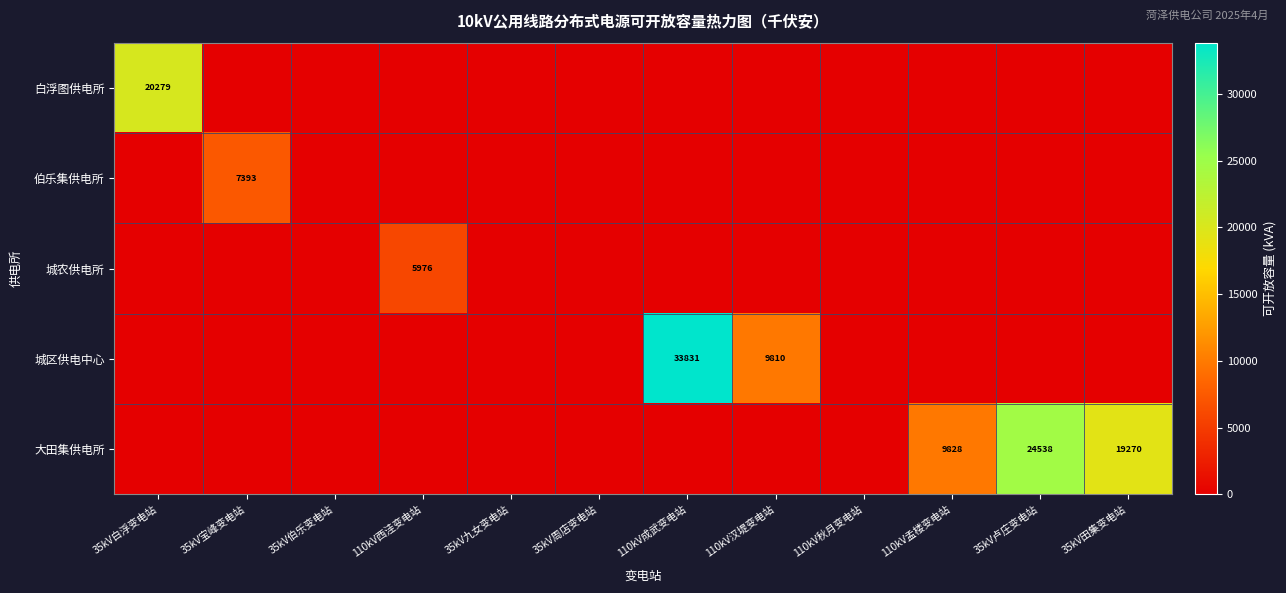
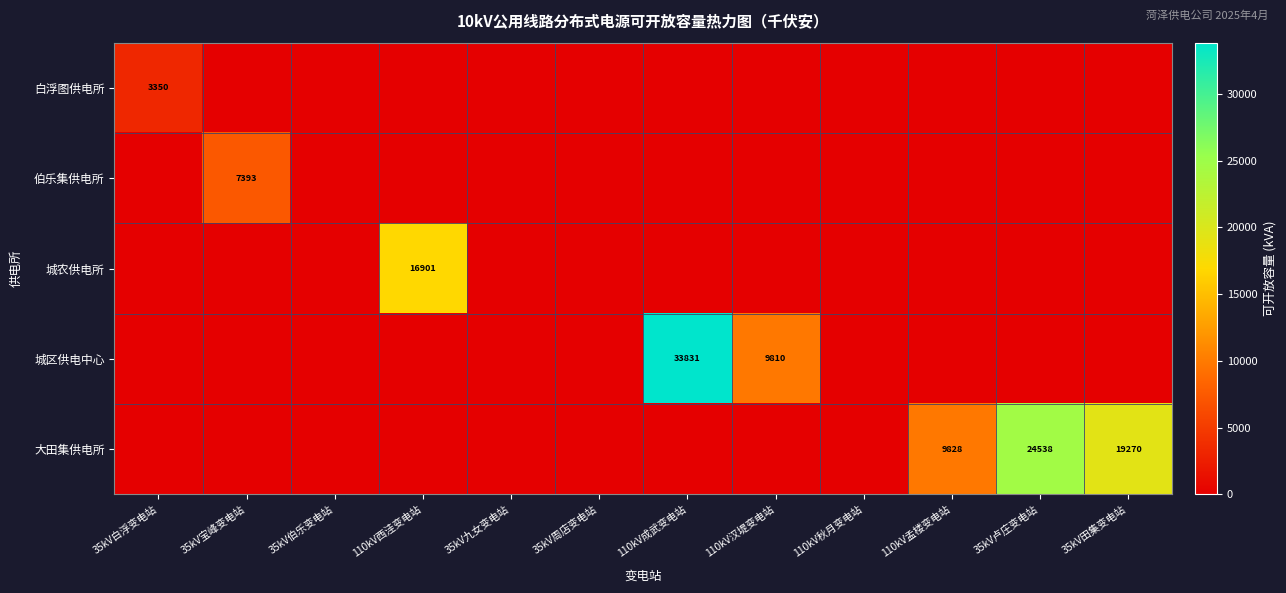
  {
    "白浮图供电所": {
-     "35kV白浮变电站": 20279
+     "35kV白浮变电站": 3350
    },
    "伯乐集供电所": {
      "35kV宝峰变电站": 7393
    },
    "城农供电所": {
-     "110kV西洼变电站": 5976
+     "110kV西洼变电站": 16901
    },
    "城区供电中心": {
      "110kV成武变电站": 33831,
      "110kV汉堤变电站": 9810
    },
    "大田集供电所": {
      "110kV孟楼变电站": 9828,
      "35kV卢庄变电站": 24538,
      "35kV田集变电站": 19270
    }
  }
